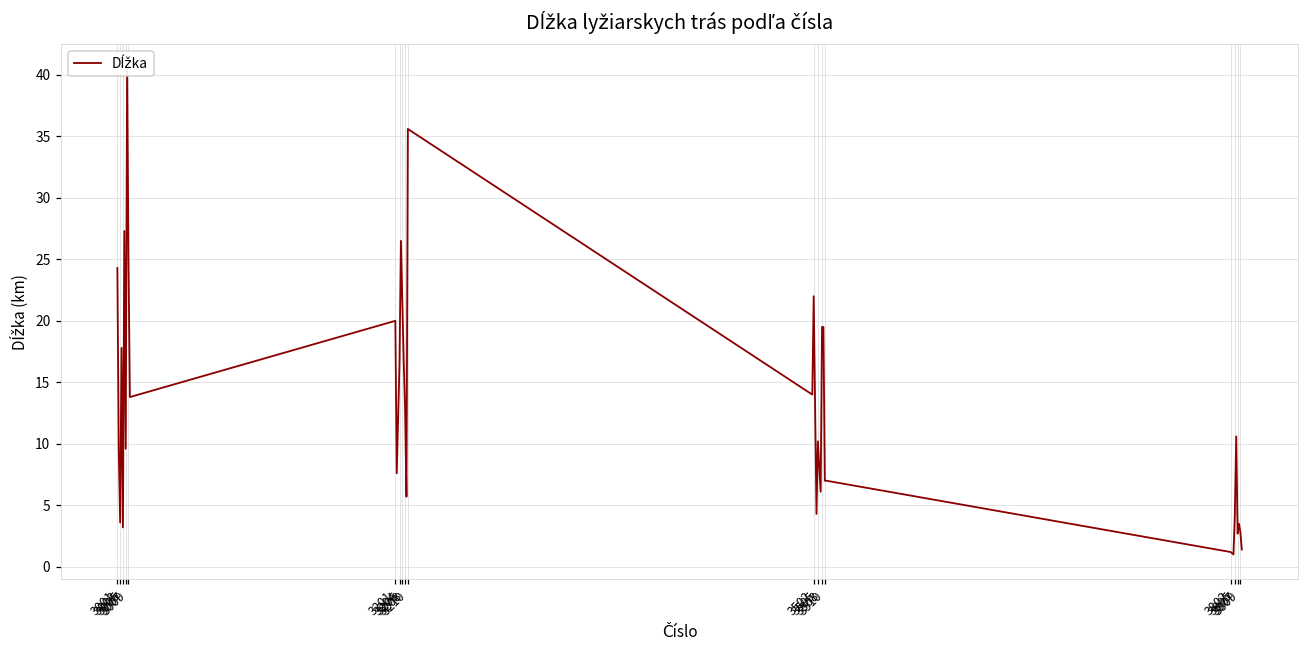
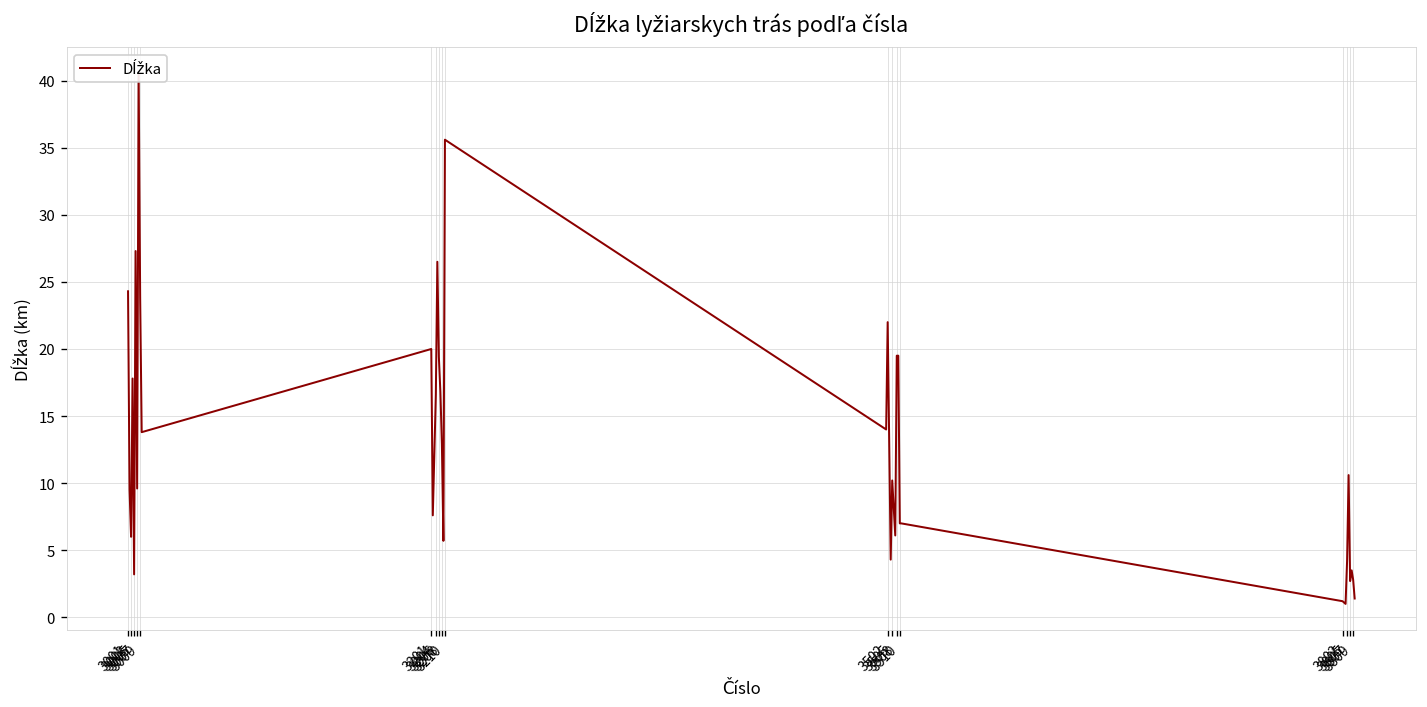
  {
    "3001": 24.3,
-   "3003": 3.6,
+   "3003": 6.0,
    "3005": 3.2,
    "3007": 9.6,
-   "3009": 25.0,
+   "3009": 23.8,
    "3201": 20.0,
    "3204": 16.6,
-   "3206": 21.7,
+   "3206": 19.4,
    "3208": 12.9,
    "3210": 35.6,
    "3502": 22.0,
    "3505": 10.2,
    "3508": 19.5,
    "3510": 7.0,
    "3802": 1.2,
    "3805": 4.2,
    "3807": 2.7,
    "3809": 2.8
  }
